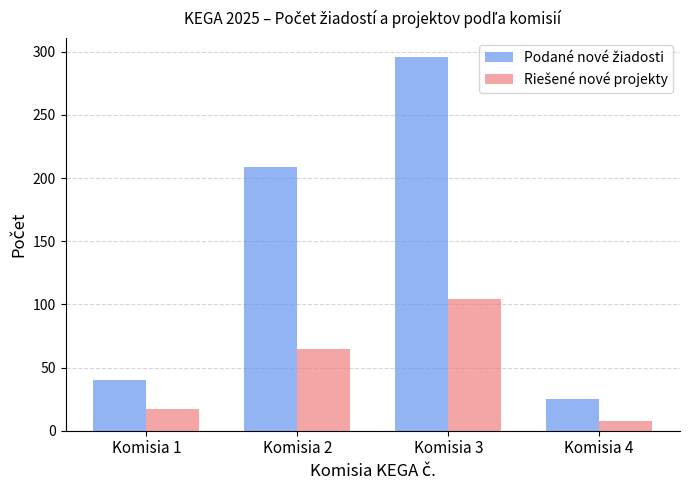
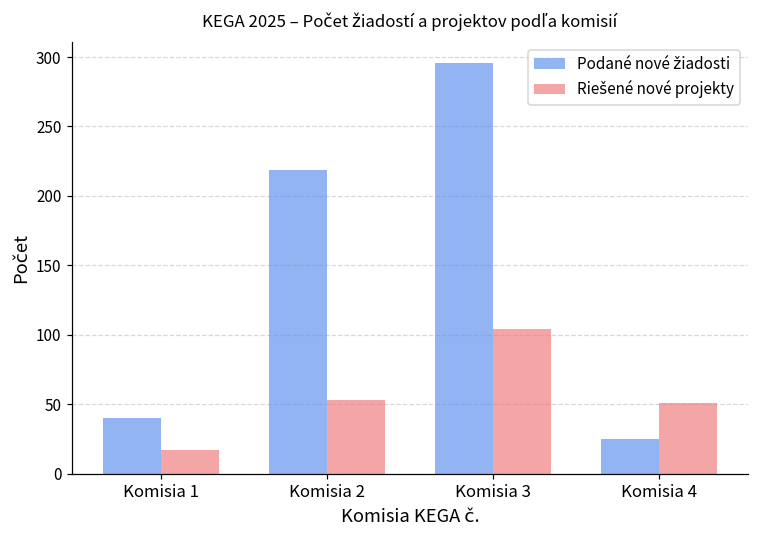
  {
    "Podané nové žiadosti": {
      "Komisia 1": 40,
-     "Komisia 2": 209,
+     "Komisia 2": 219,
      "Komisia 3": 296,
      "Komisia 4": 25
    },
    "Riešené nové projekty": {
      "Komisia 1": 17,
-     "Komisia 2": 65,
+     "Komisia 2": 53,
      "Komisia 3": 104,
-     "Komisia 4": 8
+     "Komisia 4": 51
    }
  }
